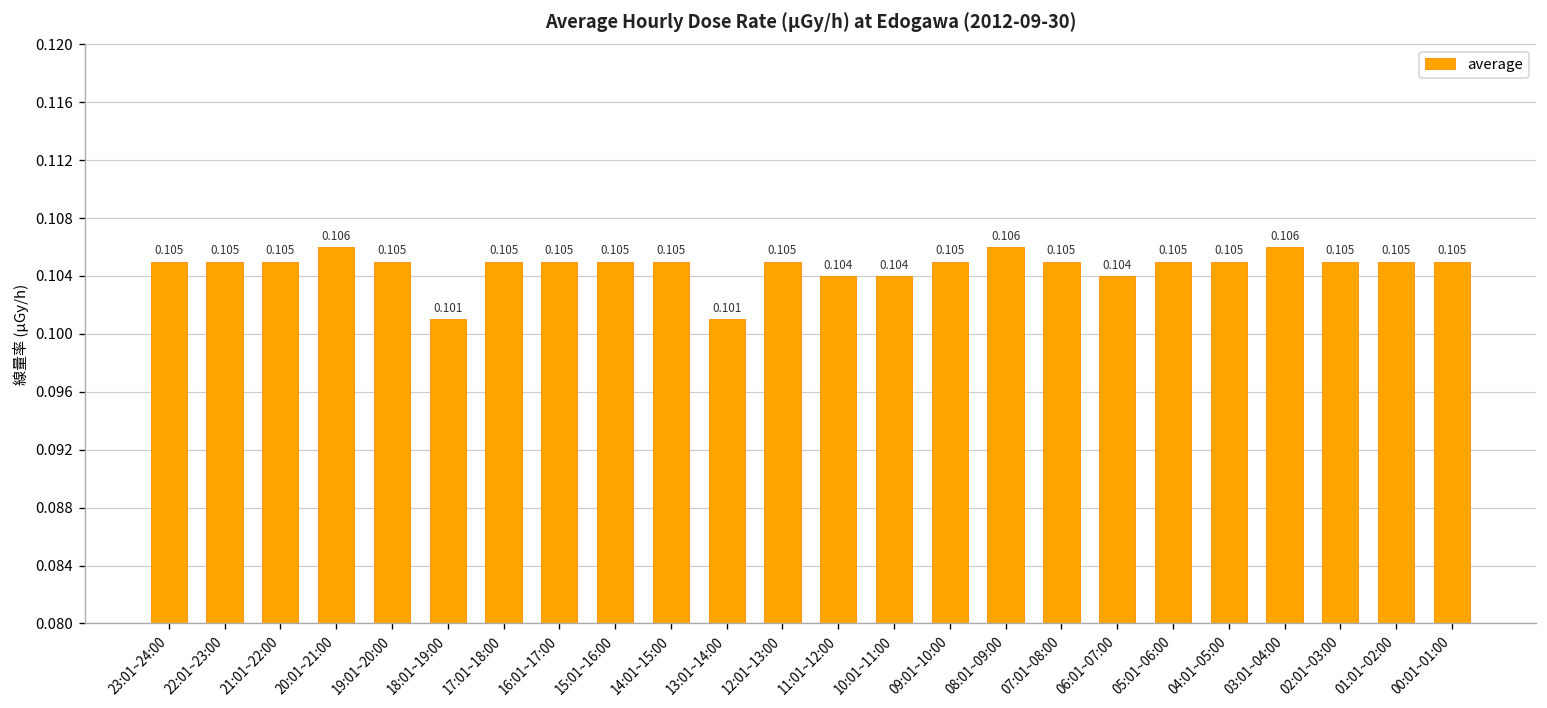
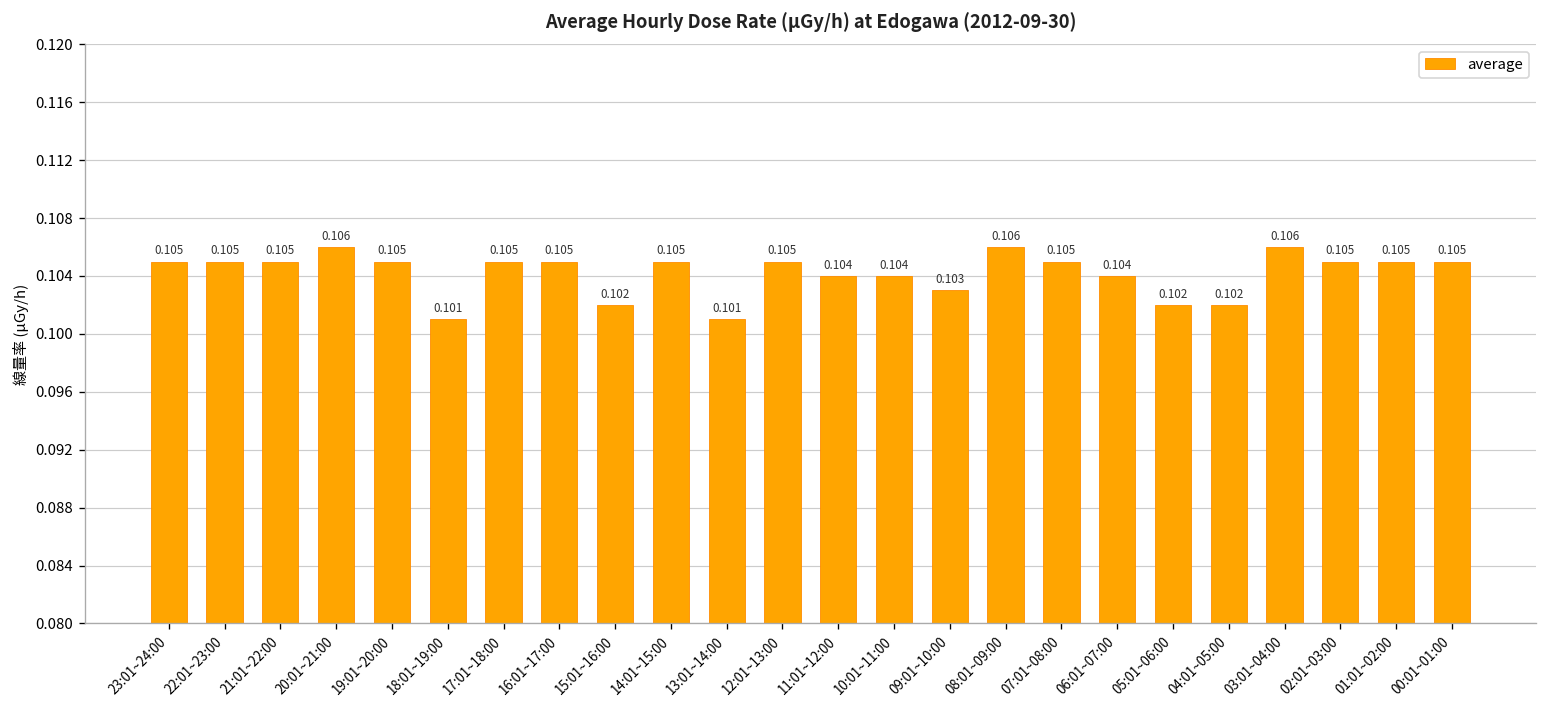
  {
    "23:01~24:00": 0.105,
    "22:01~23:00": 0.105,
    "21:01~22:00": 0.105,
    "20:01~21:00": 0.106,
    "19:01~20:00": 0.105,
    "18:01~19:00": 0.101,
    "17:01~18:00": 0.105,
    "16:01~17:00": 0.105,
-   "15:01~16:00": 0.105,
+   "15:01~16:00": 0.102,
    "14:01~15:00": 0.105,
    "13:01~14:00": 0.101,
    "12:01~13:00": 0.105,
    "11:01~12:00": 0.104,
    "10:01~11:00": 0.104,
-   "09:01~10:00": 0.105,
+   "09:01~10:00": 0.103,
    "08:01~09:00": 0.106,
    "07:01~08:00": 0.105,
    "06:01~07:00": 0.104,
-   "05:01~06:00": 0.105,
-   "04:01~05:00": 0.105,
+   "05:01~06:00": 0.102,
+   "04:01~05:00": 0.102,
    "03:01~04:00": 0.106,
    "02:01~03:00": 0.105,
    "01:01~02:00": 0.105,
    "00:01~01:00": 0.105
  }
